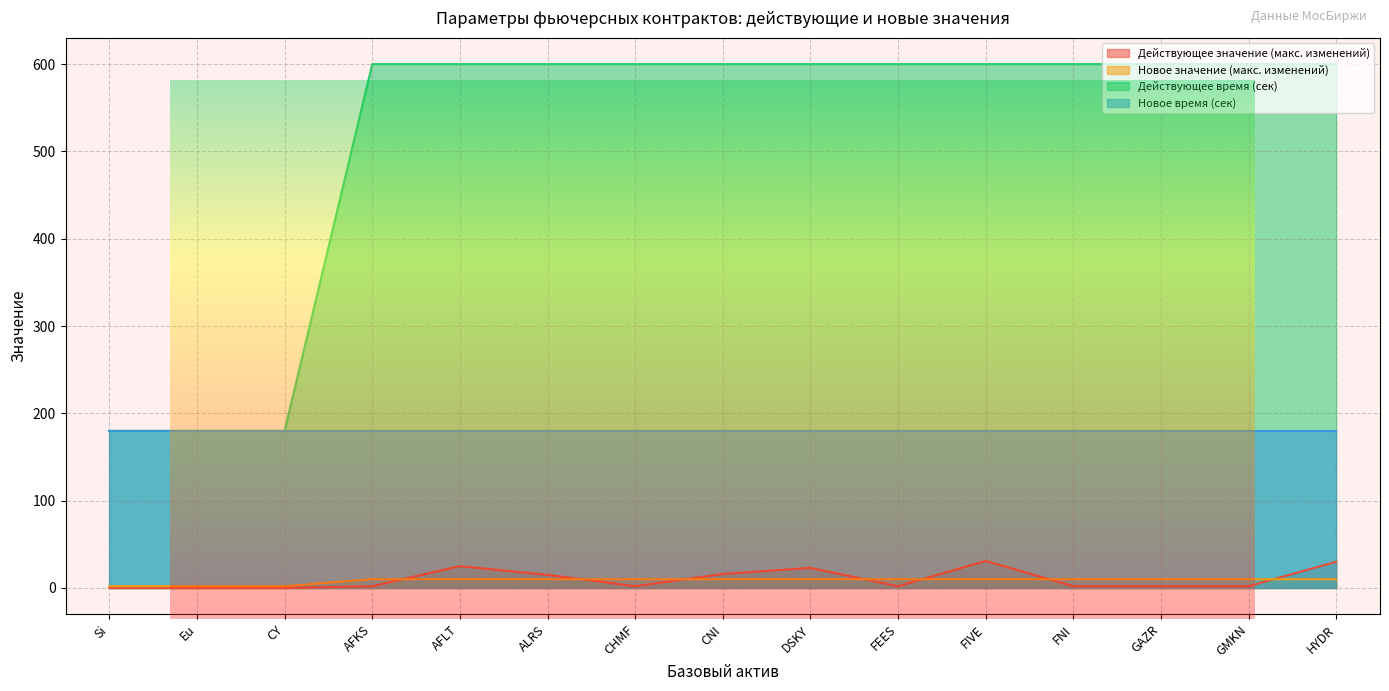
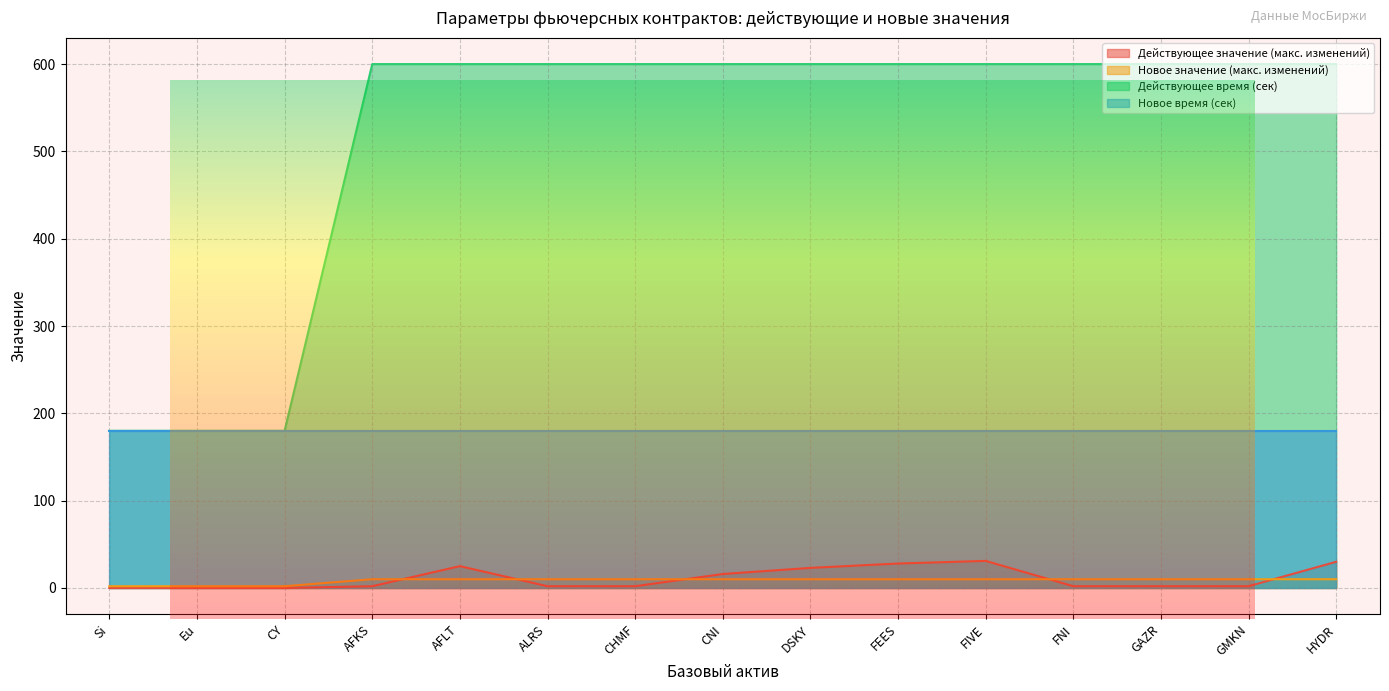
  {
    "Параметры фьючерсных контрактов: действующие и новые значения": {
      "Действующее значение (макс. изменений)": {
        "AFKS": 0,
        "AFLT": 30,
-       "ALRS": 20,
+       "ALRS": 0,
        "CHMF": 0,
        "CNI": 20,
        "DSKY": 20,
-       "FEES": 0,
+       "FEES": 30,
        "FIVE": 30,
        "FNI": 0,
        "GAZR": 0,
        "GMKN": 0,
        "HYDR": 30
      },
      "Новое значение (макс. изменений)": {
        "AFKS": 10,
        "AFLT": 10,
        "ALRS": 10,
        "CHMF": 10,
        "CNI": 10,
        "DSKY": 10,
        "FEES": 10,
        "FIVE": 10,
        "FNI": 10,
        "GAZR": 10,
        "GMKN": 10,
        "HYDR": 10
      },
      "Действующее время (сек)": {
        "AFKS": 600,
        "AFLT": 600,
        "ALRS": 600,
        "CHMF": 600,
        "CNI": 600,
        "DSKY": 600,
        "FEES": 600,
        "FIVE": 600,
        "FNI": 600
      },
      "Новое время (сек)": {
        "AFKS": 180,
        "AFLT": 180,
        "ALRS": 180,
        "CHMF": 180,
        "CNI": 180,
        "DSKY": 180,
        "FEES": 180,
        "FIVE": 180,
        "FNI": 180,
        "GAZR": 180,
        "GMKN": 180,
        "HYDR": 180
      }
    }
  }
